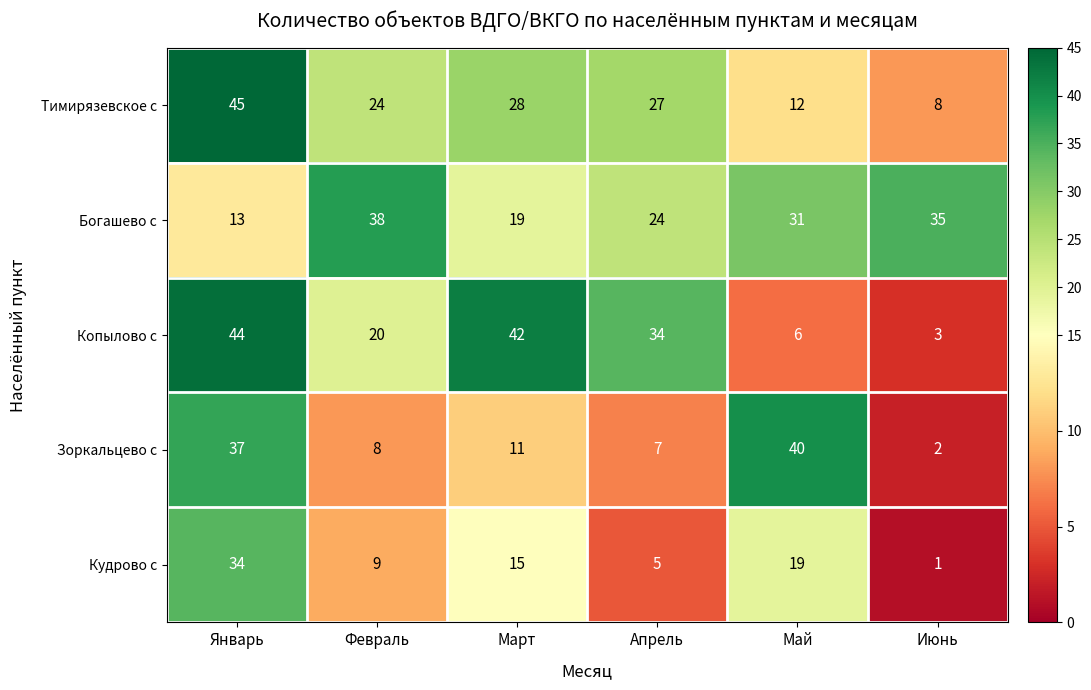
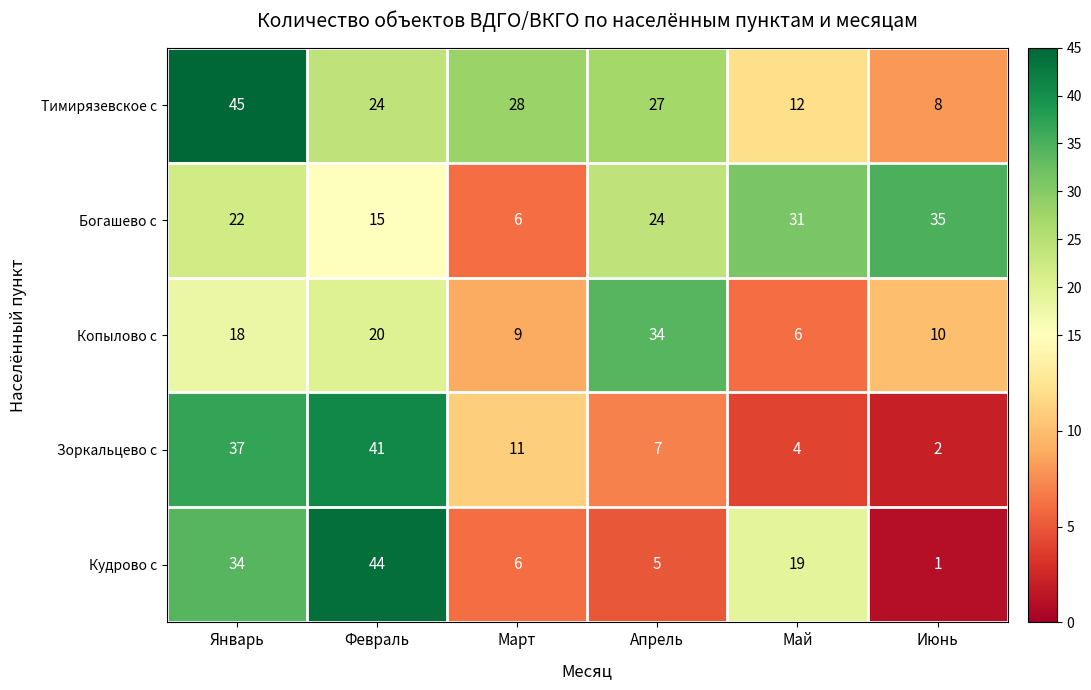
  {
    "Тимирязевское с": {
      "Январь": 45,
      "Февраль": 24,
      "Март": 28,
      "Апрель": 27,
      "Май": 12,
      "Июнь": 8
    },
    "Богашево с": {
-     "Январь": 13,
-     "Февраль": 38,
-     "Март": 19,
+     "Январь": 22,
+     "Февраль": 15,
+     "Март": 6,
      "Апрель": 24,
      "Май": 31,
      "Июнь": 35
    },
    "Копылово с": {
-     "Январь": 44,
+     "Январь": 18,
      "Февраль": 20,
-     "Март": 42,
+     "Март": 9,
      "Апрель": 34,
      "Май": 6,
-     "Июнь": 3
+     "Июнь": 10
    },
    "Зоркальцево с": {
      "Январь": 37,
-     "Февраль": 8,
+     "Февраль": 41,
      "Март": 11,
      "Апрель": 7,
-     "Май": 40,
+     "Май": 4,
      "Июнь": 2
    },
    "Кудрово с": {
      "Январь": 34,
-     "Февраль": 9,
-     "Март": 15,
+     "Февраль": 44,
+     "Март": 6,
      "Апрель": 5,
      "Май": 19,
      "Июнь": 1
    }
  }
